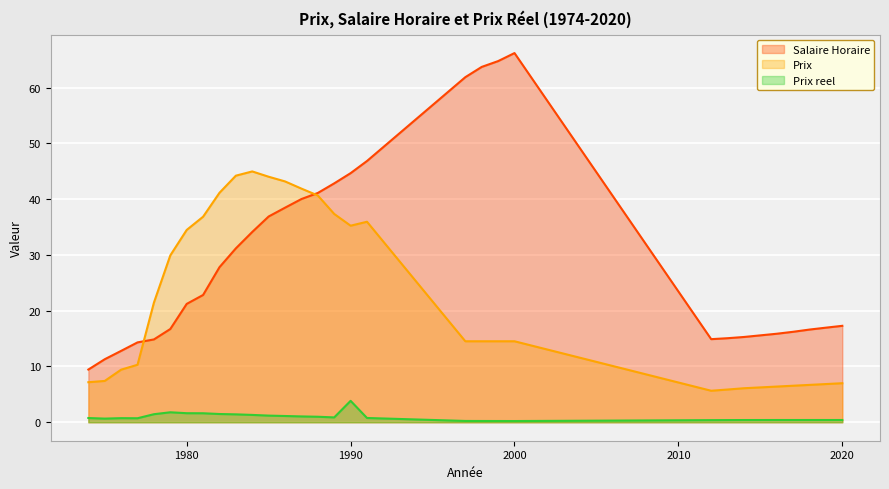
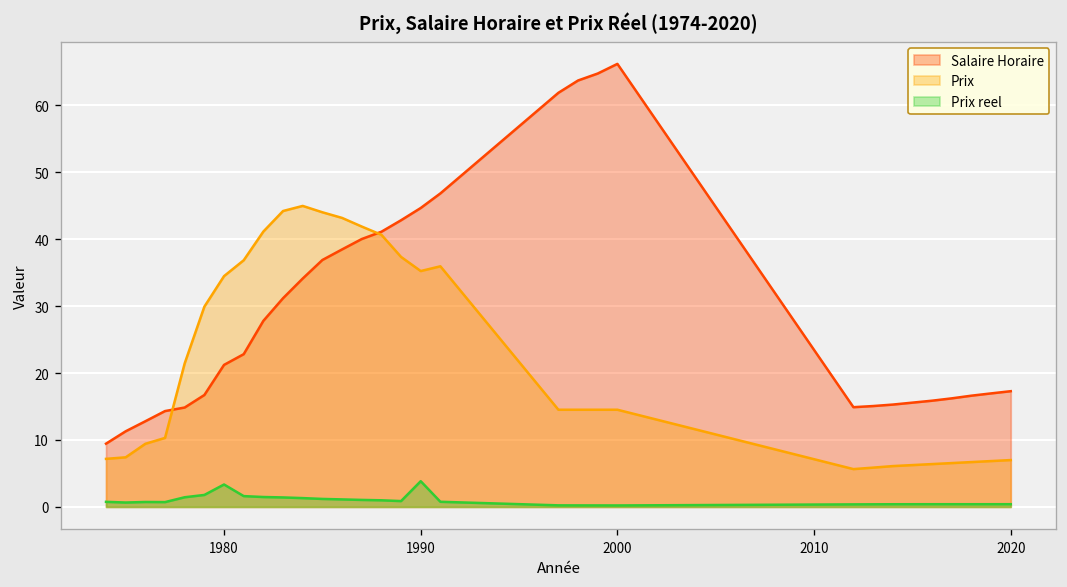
  {
    "Prix reel": {
-     "1980": 2,
+     "1980": 3,
      "1990": 4,
      "2000": 0,
      "2020": 0
    }
  }
